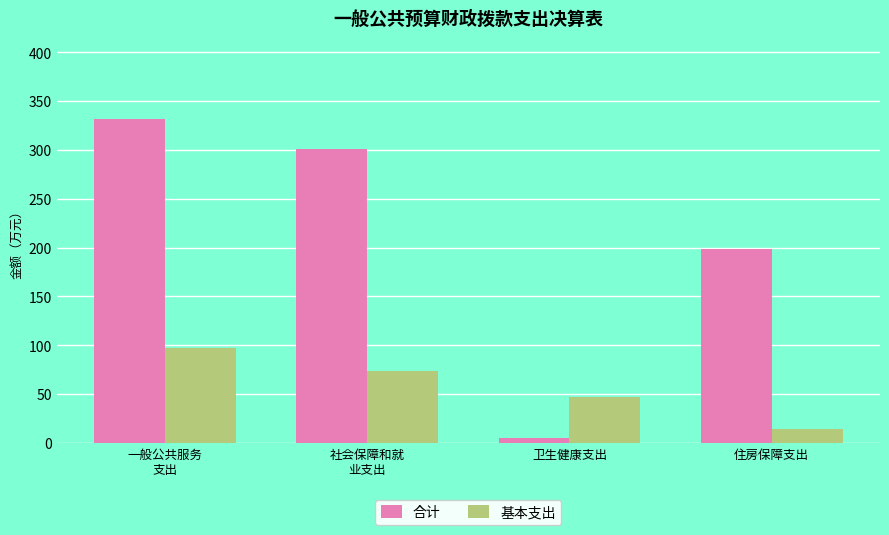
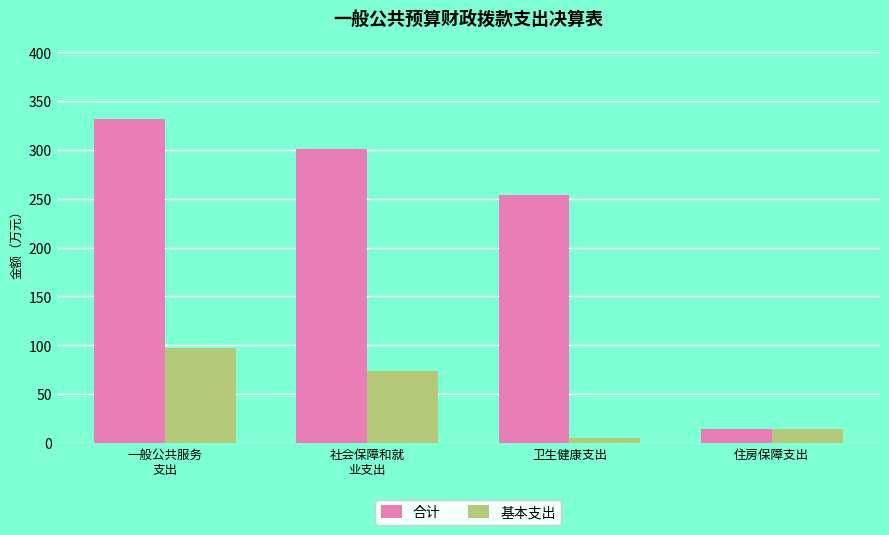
  {
    "合计": {
      "一般公共服务 支出": 330,
      "社会保障和就 业支出": 300,
-     "卫生健康支出": 10,
-     "住房保障支出": 200
+     "卫生健康支出": 250,
+     "住房保障支出": 10
    },
    "基本支出": {
      "一般公共服务 支出": 100,
      "社会保障和就 业支出": 70,
-     "卫生健康支出": 50,
+     "卫生健康支出": 10,
      "住房保障支出": 10
    }
  }
